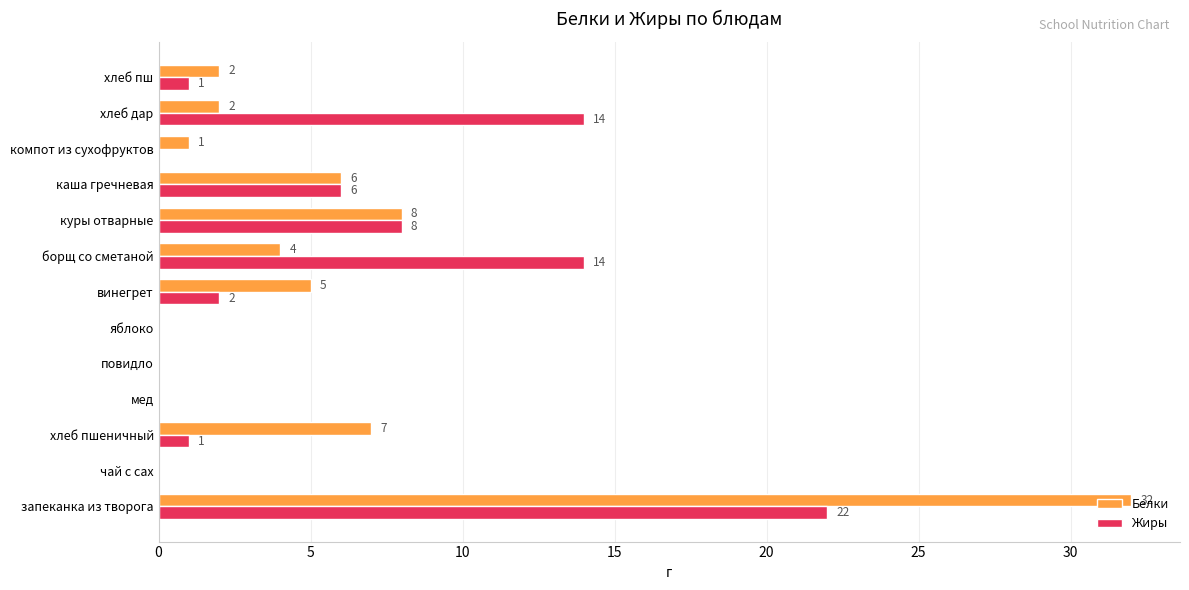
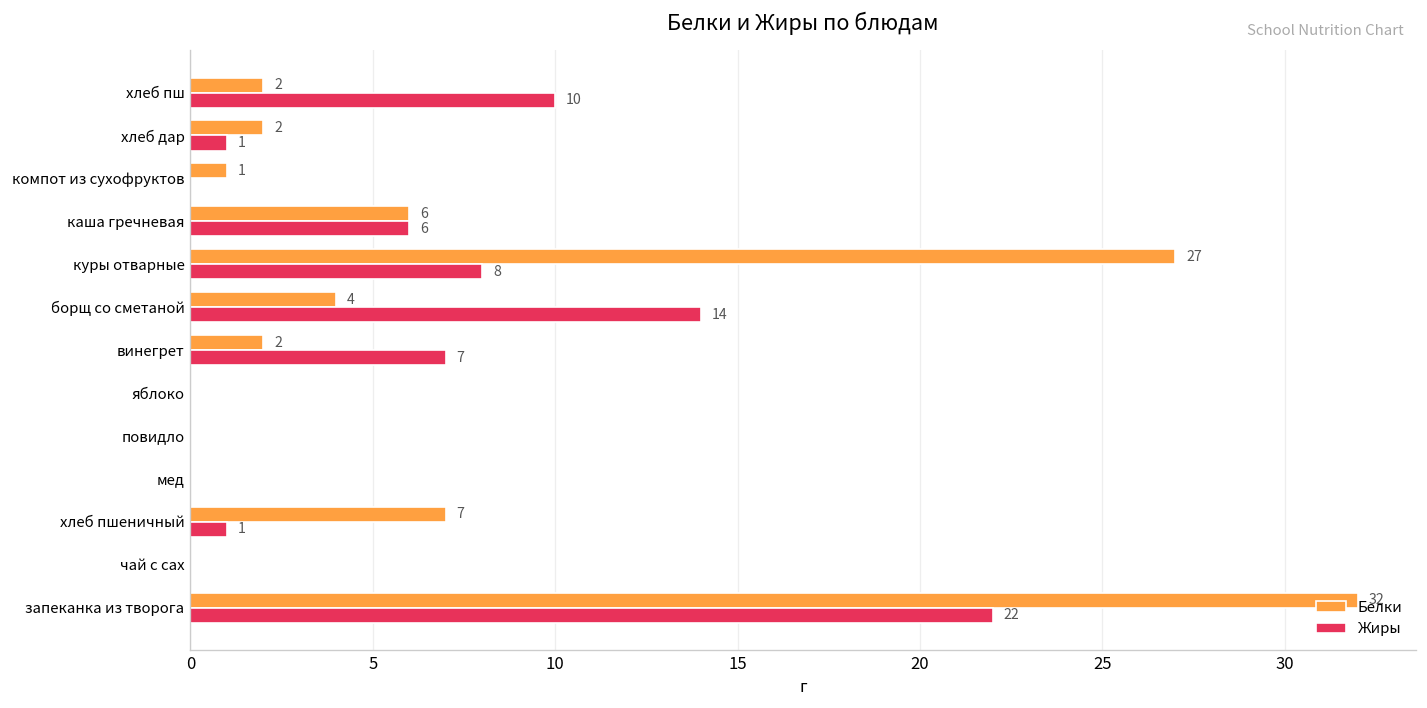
  {
    "Белки": {
      "хлеб пш": 2,
      "хлеб дар": 2,
      "компот из сухофруктов": 1,
      "каша гречневая": 6,
-     "куры отварные": 8,
+     "куры отварные": 27,
      "борщ со сметаной": 4,
-     "винегрет": 5,
+     "винегрет": 2,
      "хлеб пшеничный": 7,
      "запеканка из творога": 32
    },
    "Жиры": {
-     "хлеб пш": 1,
-     "хлеб дар": 14,
+     "хлеб пш": 10,
+     "хлеб дар": 1,
      "каша гречневая": 6,
      "куры отварные": 8,
      "борщ со сметаной": 14,
-     "винегрет": 2,
+     "винегрет": 7,
      "хлеб пшеничный": 1,
      "запеканка из творога": 22
    }
  }
